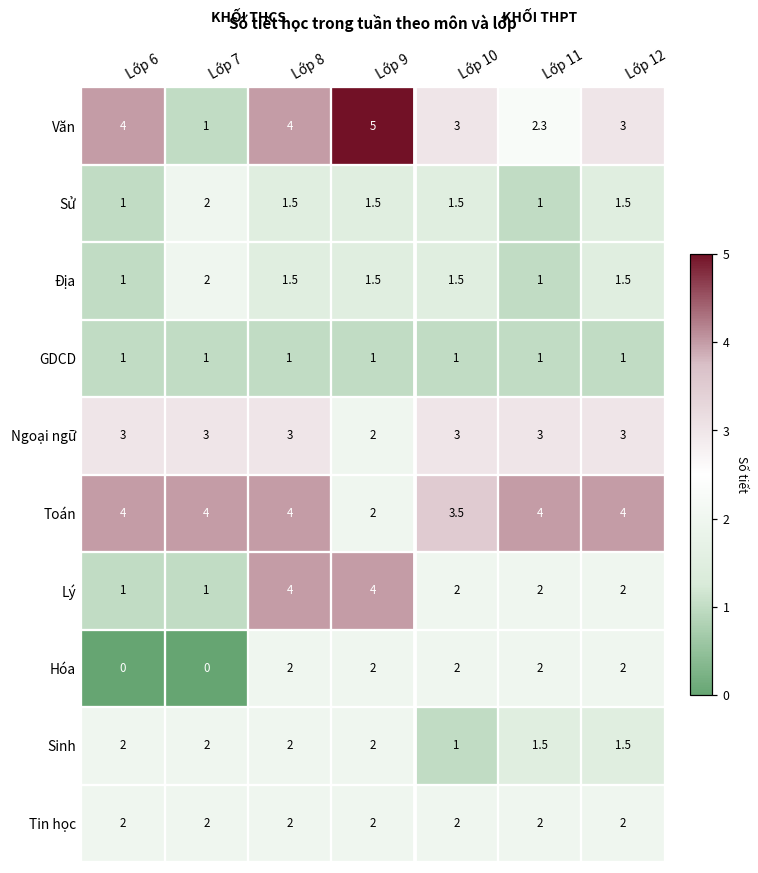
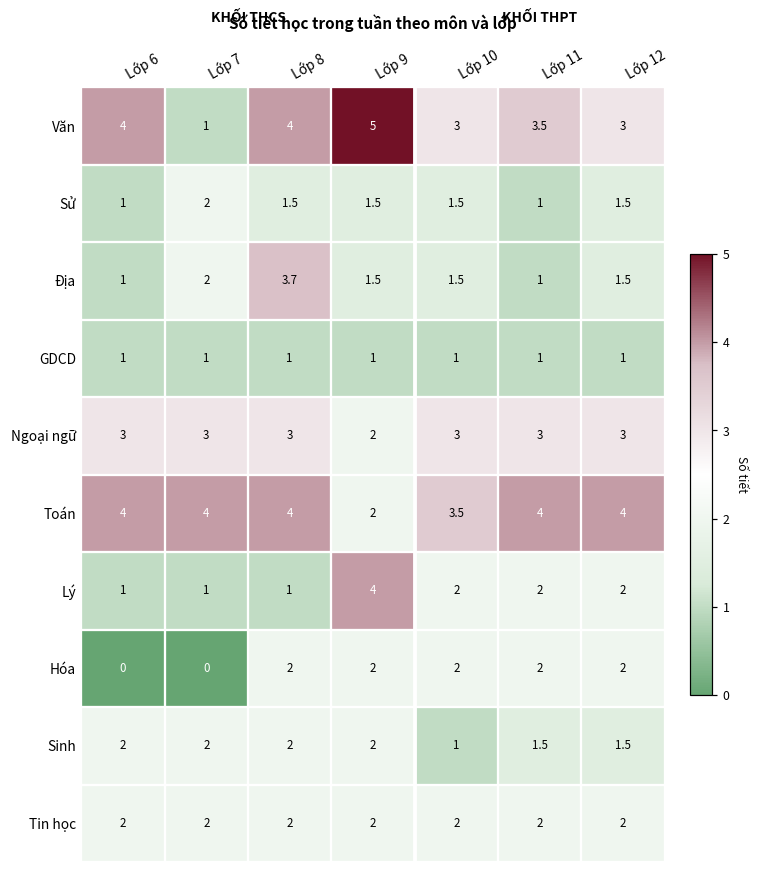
  {
    "Văn": {
      "Lớp 6": 4,
      "Lớp 7": 1,
      "Lớp 8": 4,
      "Lớp 9": 5,
      "Lớp 10": 3,
-     "Lớp 11": 2.3,
+     "Lớp 11": 3.5,
      "Lớp 12": 3
    },
    "Sử": {
      "Lớp 6": 1,
      "Lớp 7": 2,
      "Lớp 8": 1.5,
      "Lớp 9": 1.5,
      "Lớp 10": 1.5,
      "Lớp 11": 1,
      "Lớp 12": 1.5
    },
    "Địa": {
      "Lớp 6": 1,
      "Lớp 7": 2,
-     "Lớp 8": 1.5,
+     "Lớp 8": 3.7,
      "Lớp 9": 1.5,
      "Lớp 10": 1.5,
      "Lớp 11": 1,
      "Lớp 12": 1.5
    },
    "GDCD": {
      "Lớp 6": 1,
      "Lớp 7": 1,
      "Lớp 8": 1,
      "Lớp 9": 1,
      "Lớp 10": 1,
      "Lớp 11": 1,
      "Lớp 12": 1
    },
    "Ngoại ngữ": {
      "Lớp 6": 3,
      "Lớp 7": 3,
      "Lớp 8": 3,
      "Lớp 9": 2,
      "Lớp 10": 3,
      "Lớp 11": 3,
      "Lớp 12": 3
    },
    "Toán": {
      "Lớp 6": 4,
      "Lớp 7": 4,
      "Lớp 8": 4,
      "Lớp 9": 2,
      "Lớp 10": 3.5,
      "Lớp 11": 4,
      "Lớp 12": 4
    },
    "Lý": {
      "Lớp 6": 1,
      "Lớp 7": 1,
-     "Lớp 8": 4,
+     "Lớp 8": 1,
      "Lớp 9": 4,
      "Lớp 10": 2,
      "Lớp 11": 2,
      "Lớp 12": 2
    },
    "Hóa": {
      "Lớp 6": 0,
      "Lớp 7": 0,
      "Lớp 8": 2,
      "Lớp 9": 2,
      "Lớp 10": 2,
      "Lớp 11": 2,
      "Lớp 12": 2
    },
    "Sinh": {
      "Lớp 6": 2,
      "Lớp 7": 2,
      "Lớp 8": 2,
      "Lớp 9": 2,
      "Lớp 10": 1,
      "Lớp 11": 1.5,
      "Lớp 12": 1.5
    },
    "Tin học": {
      "Lớp 6": 2,
      "Lớp 7": 2,
      "Lớp 8": 2,
      "Lớp 9": 2,
      "Lớp 10": 2,
      "Lớp 11": 2,
      "Lớp 12": 2
    }
  }
